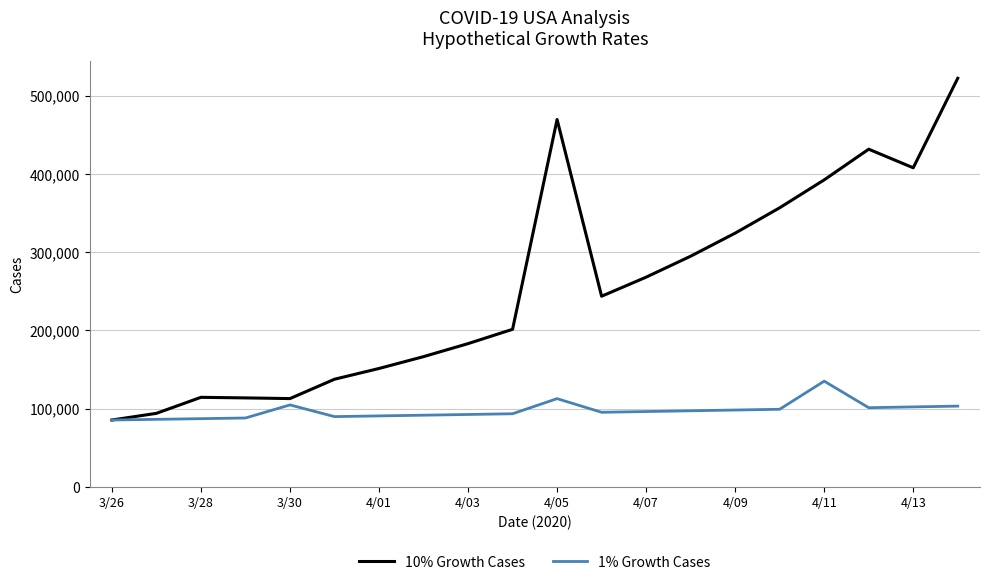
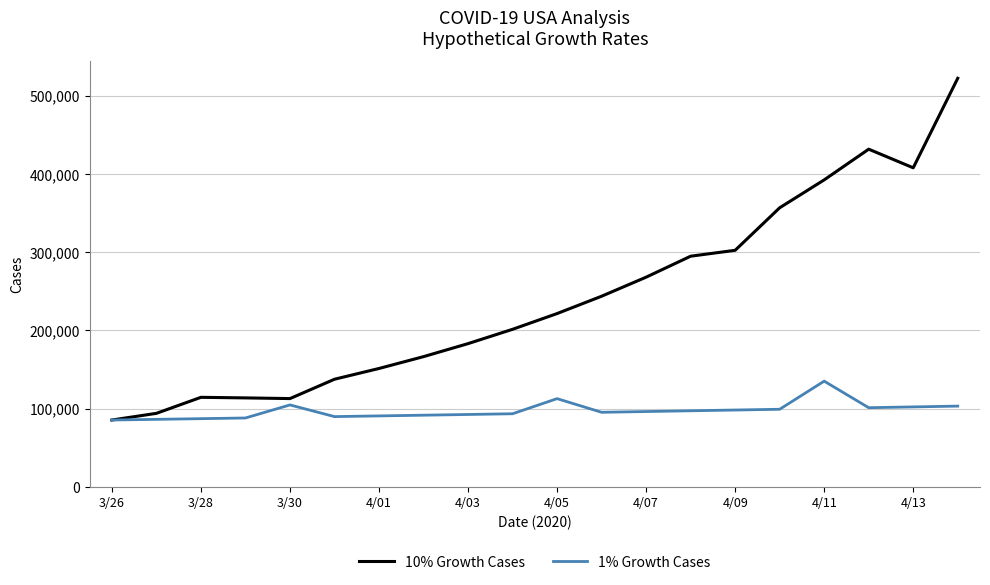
  {
    "10% Growth Cases": {
      "3/28": "110,000",
      "3/30": "110,000",
      "4/01": "150,000",
      "4/03": "180,000",
-     "4/05": "470,000",
+     "4/05": "220,000",
      "4/07": "270,000",
-     "4/09": "320,000",
+     "4/09": "300,000",
      "4/11": "390,000",
      "4/13": "410,000"
    },
    "1% Growth Cases": {
      "3/28": "90,000",
      "3/30": "100,000",
      "4/01": "90,000",
      "4/03": "90,000",
      "4/05": "110,000",
      "4/07": "100,000",
      "4/09": "100,000",
      "4/11": "140,000",
      "4/13": "100,000"
    }
  }
